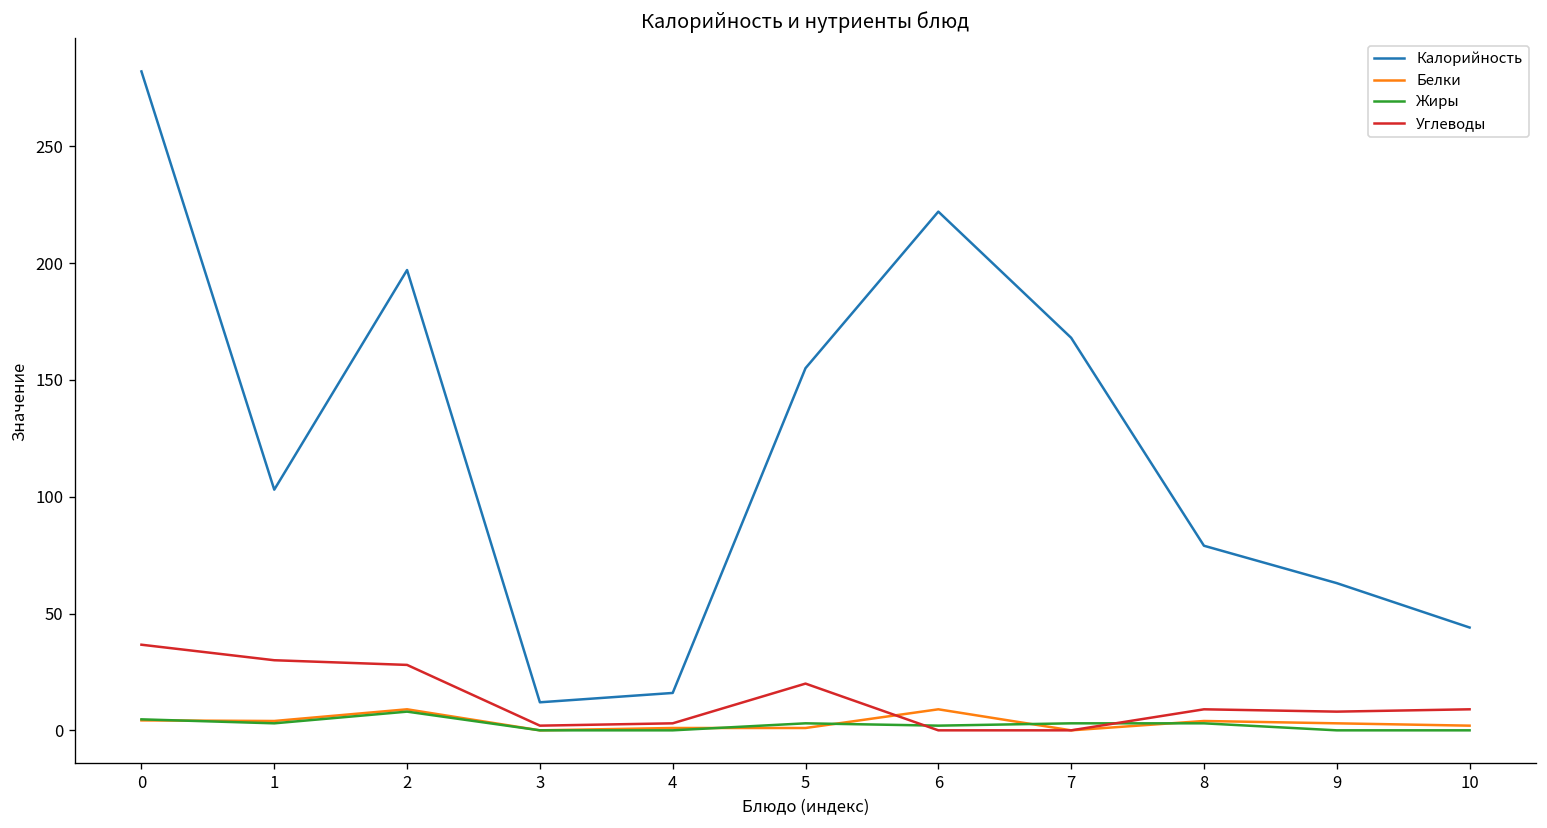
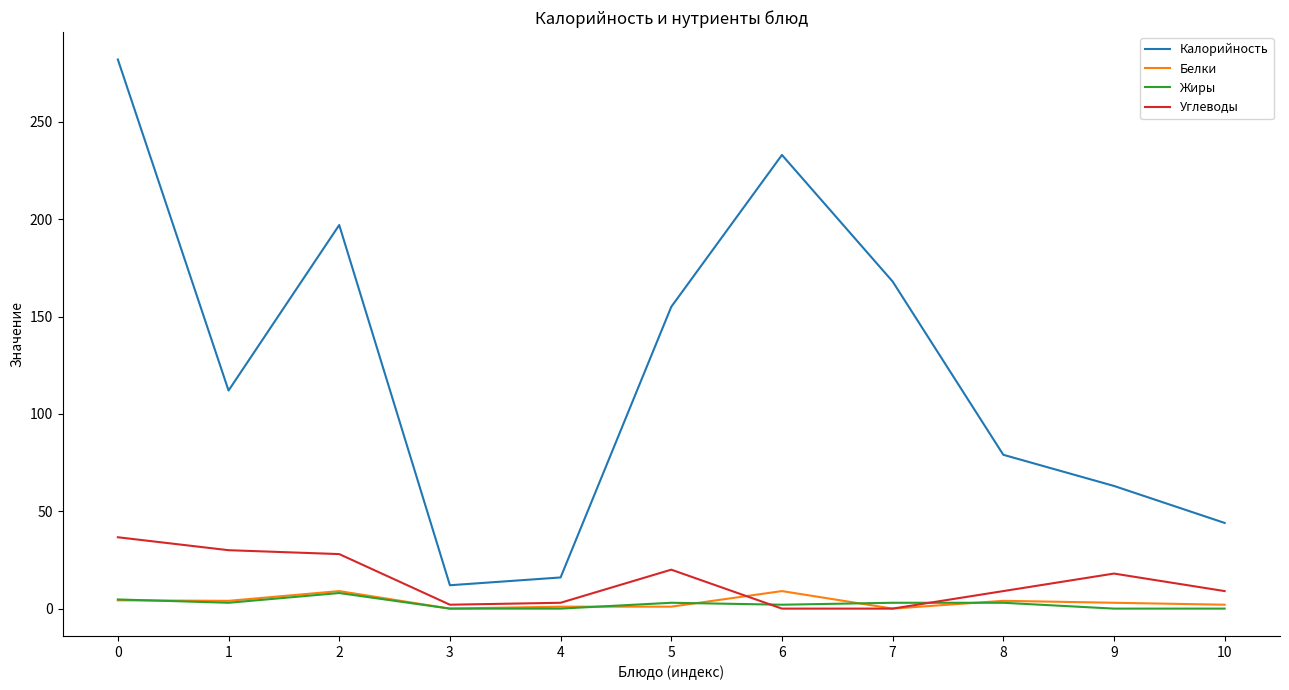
  {
    "Калорийность": {
      "0": 282,
-     "1": 103,
+     "1": 112,
      "2": 197,
      "3": 12,
      "4": 16,
      "5": 155,
-     "6": 222,
+     "6": 233,
      "7": 168,
      "8": 79,
      "9": 63,
      "10": 44
    },
    "Белки": {
      "5": 1,
      "6": 9,
      "9": 3,
      "10": 2
    },
    "Жиры": {
      "5": 3,
      "6": 2,
      "7": 3,
      "9": 0,
      "10": 0
    },
    "Углеводы": {
      "0": 37,
      "1": 30,
      "2": 28,
      "3": 2,
      "4": 3,
      "5": 20,
      "6": 0,
      "8": 9,
-     "9": 8,
+     "9": 18,
      "10": 9
    }
  }
